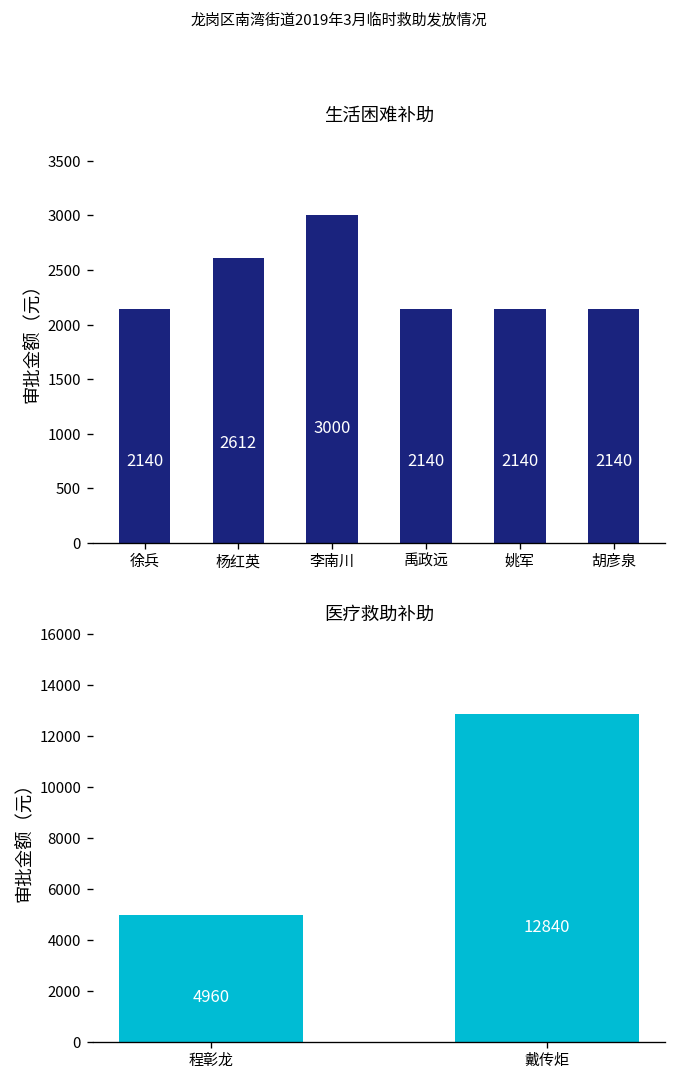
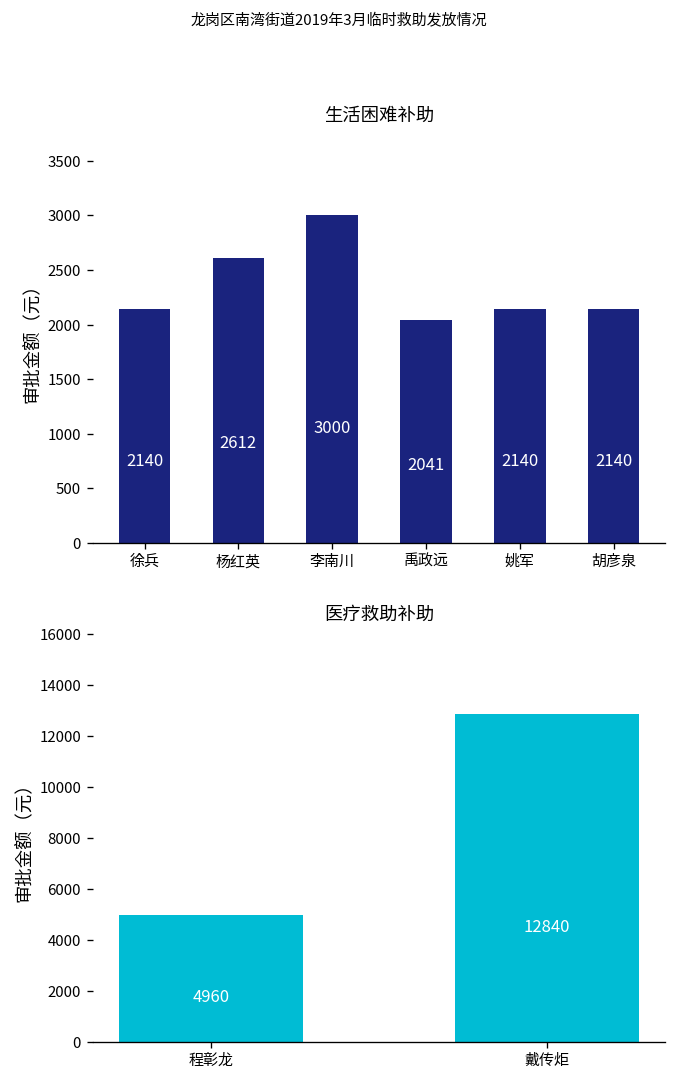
  {
    "生活困难补助": {
      "徐兵": 2140,
      "杨红英": 2612,
      "李南川": 3000,
-     "禹政远": 2140,
+     "禹政远": 2041,
      "姚军": 2140,
      "胡彦泉": 2140
    },
    "医疗救助补助": {
      "程彰龙": 4960,
      "戴传炬": 12840
    }
  }
